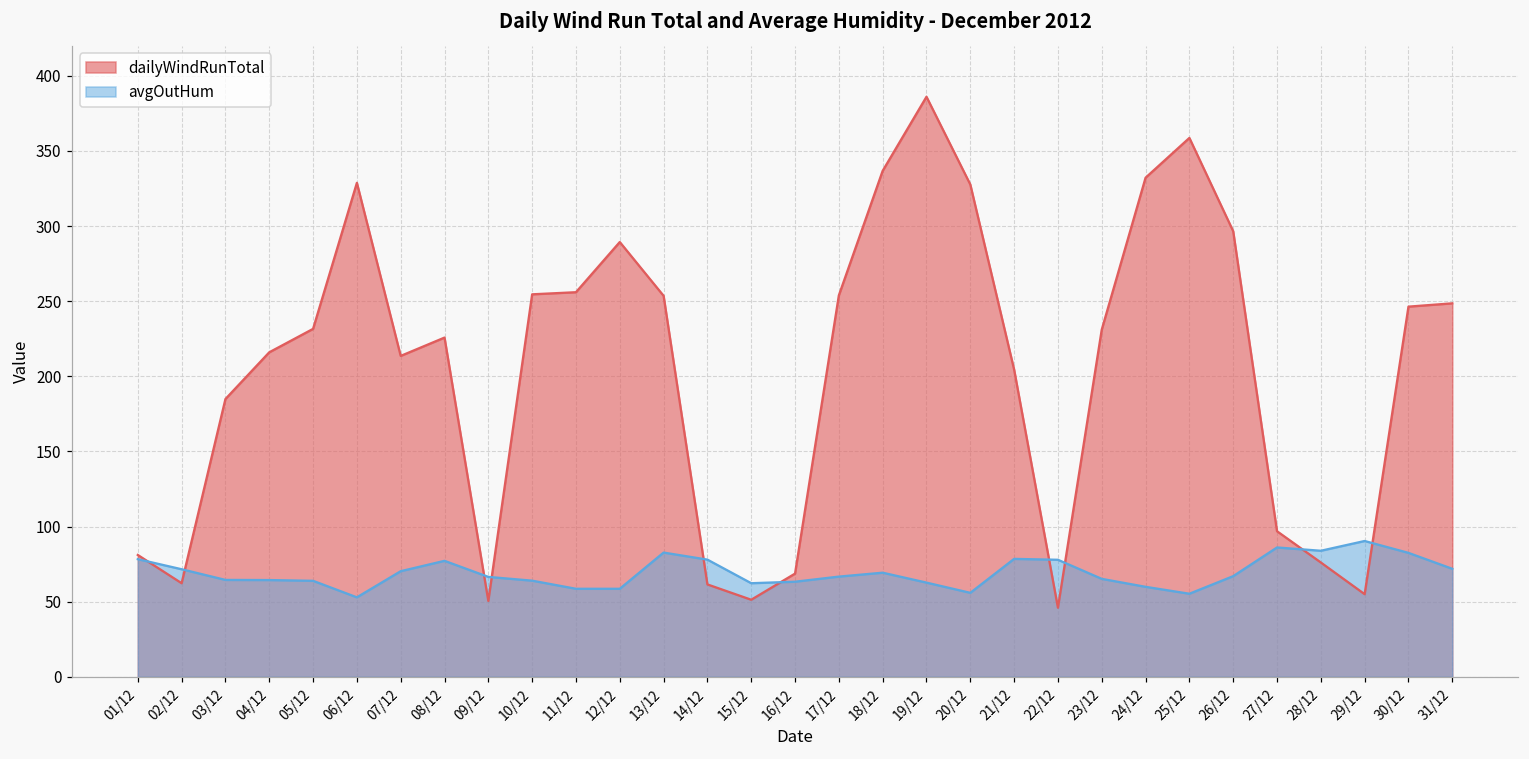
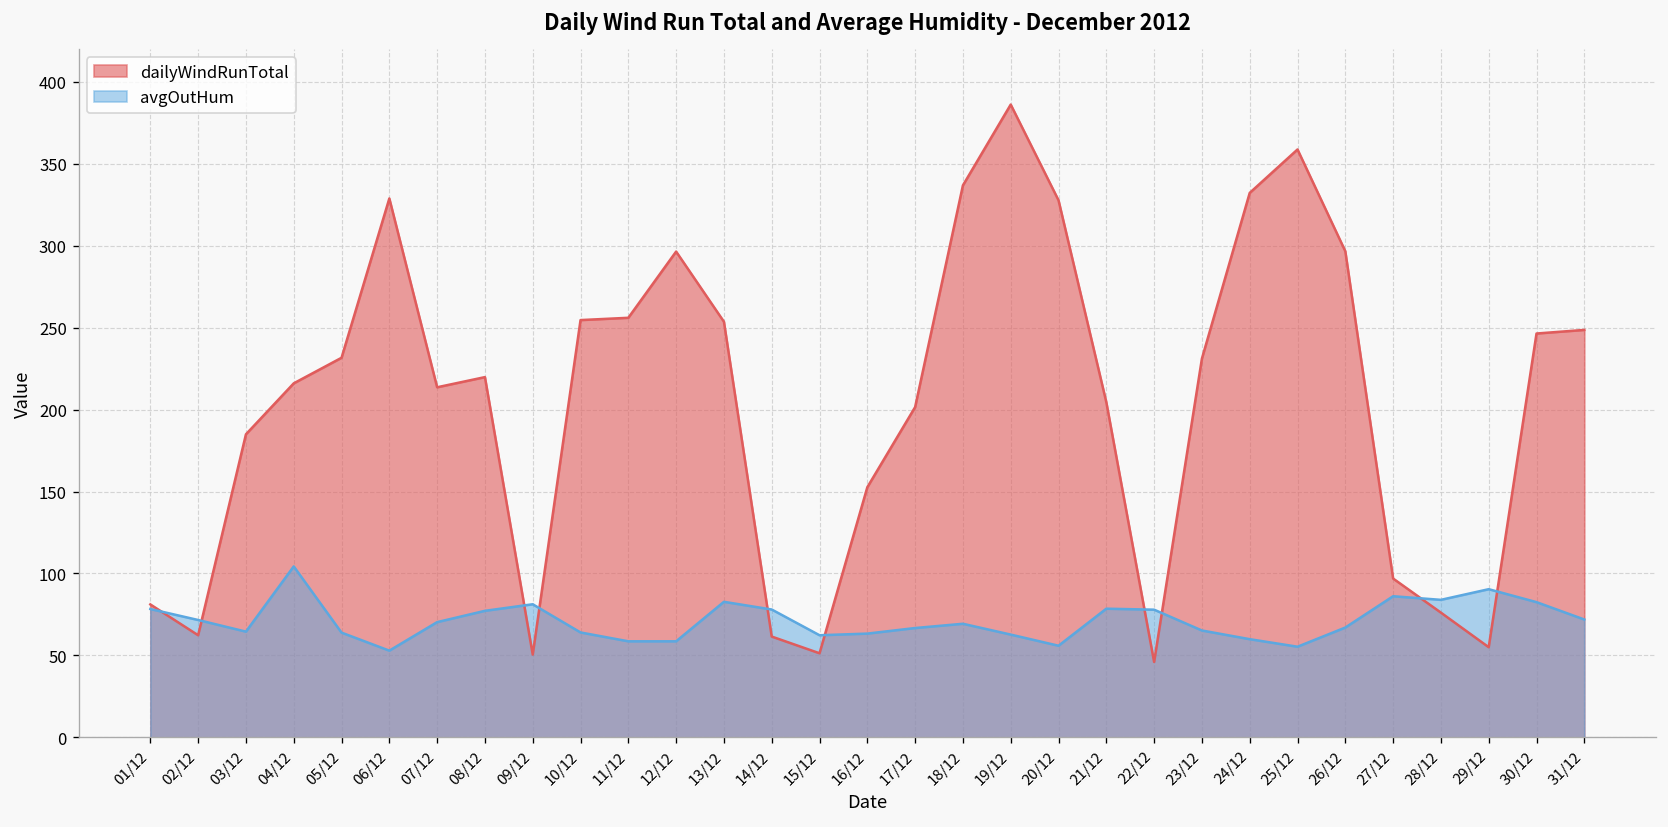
  {
    "dailyWindRunTotal": {
      "01/12": 81,
      "02/12": 62,
      "03/12": 185,
      "04/12": 216,
      "05/12": 232,
      "06/12": 329,
      "07/12": 214,
-     "08/12": 226,
+     "08/12": 220,
      "09/12": 51,
      "10/12": 255,
      "11/12": 256,
-     "12/12": 289,
+     "12/12": 296,
      "13/12": 254,
      "14/12": 62,
      "15/12": 51,
-     "16/12": 69,
-     "17/12": 254,
+     "16/12": 153,
+     "17/12": 202,
      "18/12": 337,
      "19/12": 386,
      "20/12": 328,
      "21/12": 205,
      "22/12": 46,
      "23/12": 231,
      "24/12": 332,
      "25/12": 359,
      "26/12": 297,
      "27/12": 97,
      "28/12": 76,
      "29/12": 55,
      "30/12": 246,
      "31/12": 249
    },
    "avgOutHum": {
      "01/12": 78,
      "02/12": 72,
      "03/12": 65,
-     "04/12": 64,
+     "04/12": 104,
      "05/12": 64,
      "06/12": 53,
      "07/12": 70,
      "08/12": 77,
-     "09/12": 67,
+     "09/12": 81,
      "10/12": 64,
      "11/12": 59,
      "12/12": 59,
      "13/12": 83,
      "14/12": 78,
      "15/12": 62,
      "16/12": 63,
      "17/12": 67,
      "18/12": 69,
      "19/12": 63,
      "20/12": 56,
      "21/12": 79,
      "22/12": 78,
      "23/12": 65,
      "24/12": 60,
      "25/12": 55,
      "26/12": 67,
      "27/12": 86,
      "28/12": 84,
      "29/12": 90,
      "30/12": 83,
      "31/12": 72
    }
  }
